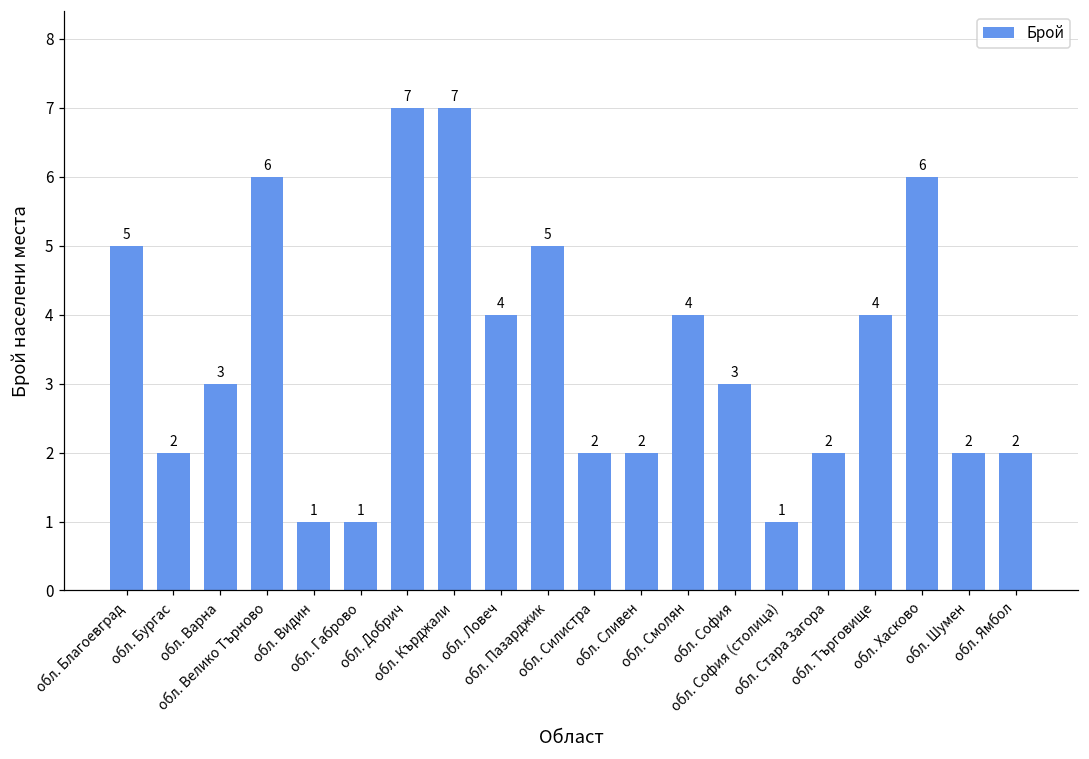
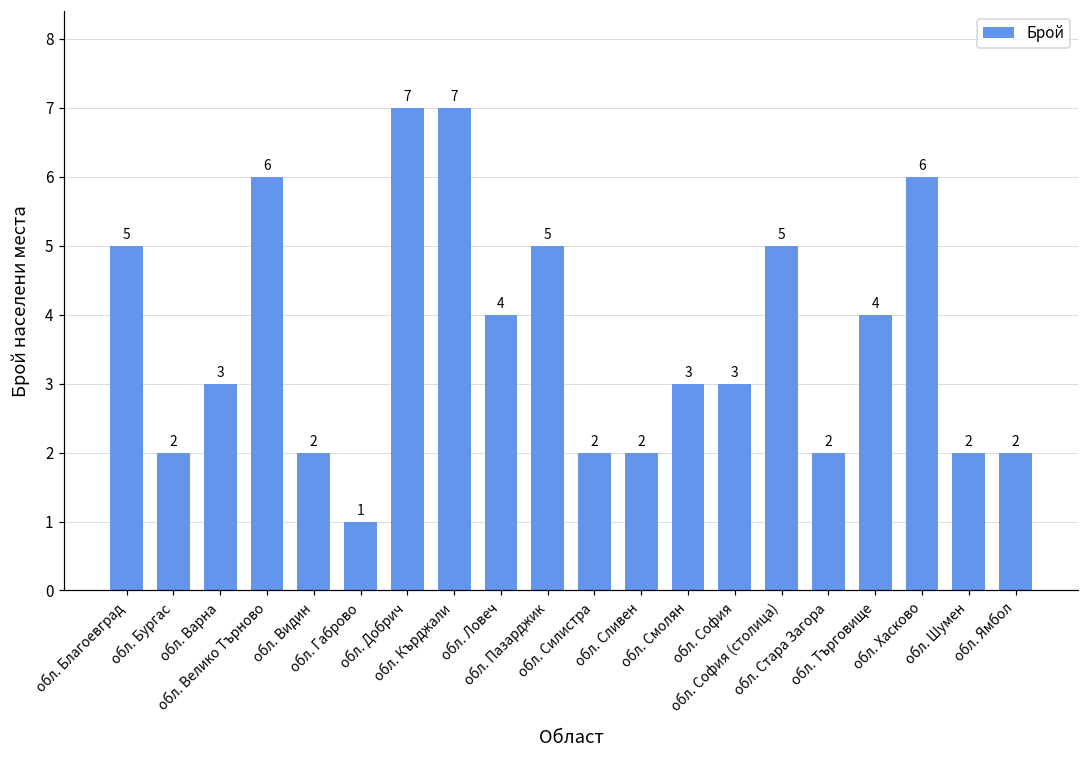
  {
    "обл. Благоевград": 5,
    "обл. Бургас": 2,
    "обл. Варна": 3,
    "обл. Велико Търново": 6,
-   "обл. Видин": 1,
+   "обл. Видин": 2,
    "обл. Габрово": 1,
    "обл. Добрич": 7,
    "обл. Кърджали": 7,
    "обл. Ловеч": 4,
    "обл. Пазарджик": 5,
    "обл. Силистра": 2,
    "обл. Сливен": 2,
-   "обл. Смолян": 4,
+   "обл. Смолян": 3,
    "обл. София": 3,
-   "обл. София (столица)": 1,
+   "обл. София (столица)": 5,
    "обл. Стара Загора": 2,
    "обл. Търговище": 4,
    "обл. Хасково": 6,
    "обл. Шумен": 2,
    "обл. Ямбол": 2
  }
